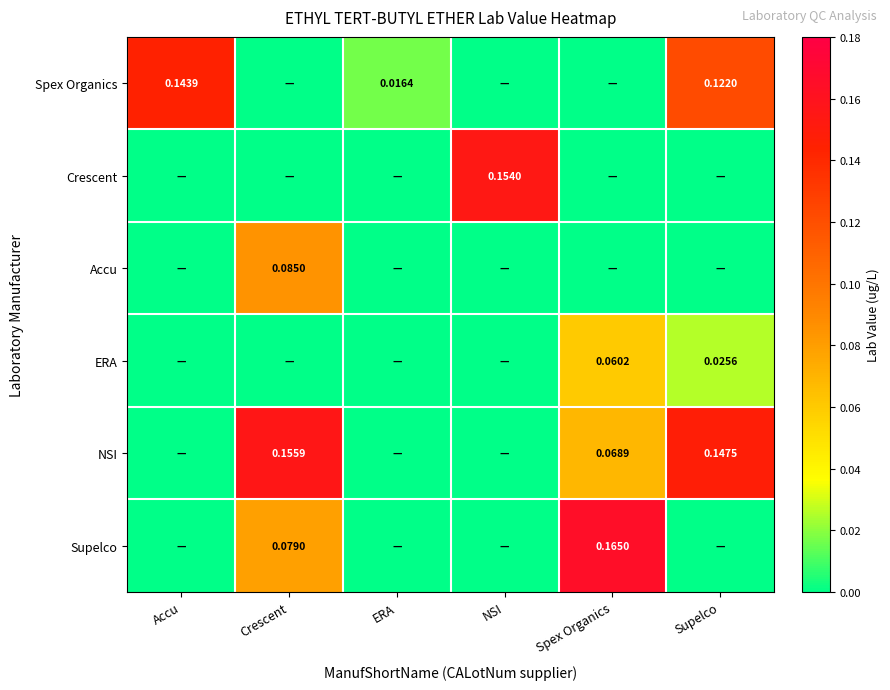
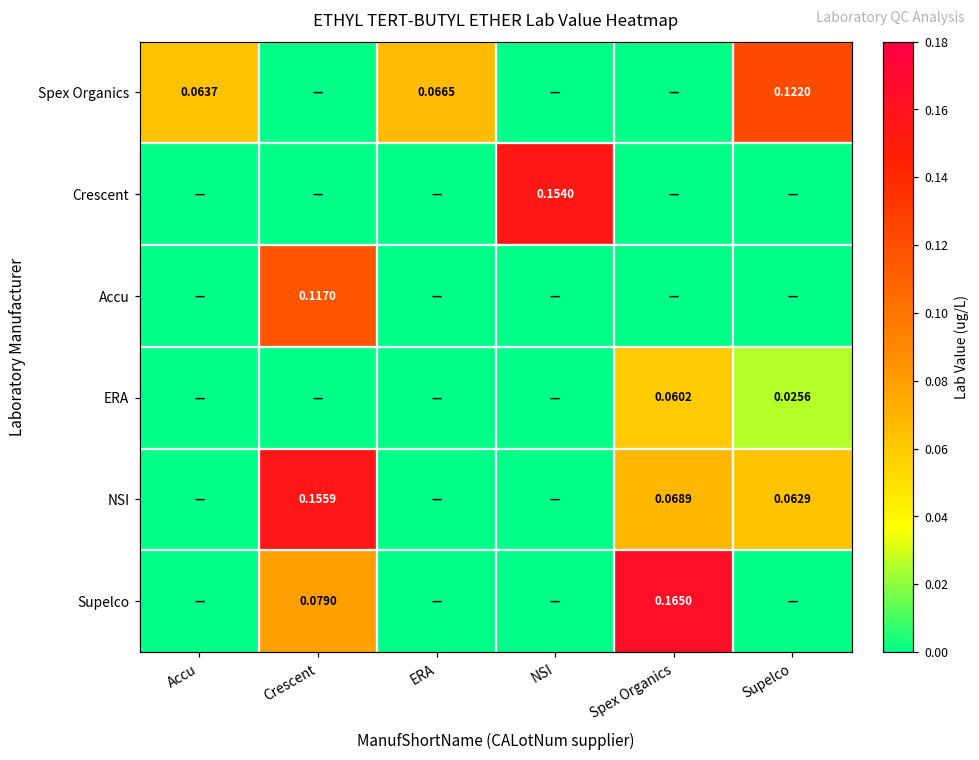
  {
    "Spex Organics": {
-     "Accu": 0.1439,
-     "ERA": 0.0164,
+     "Accu": 0.0637,
+     "ERA": 0.0665,
      "Supelco": 0.1220
    },
    "Crescent": {
      "NSI": 0.1540
    },
    "Accu": {
-     "Crescent": 0.0850
+     "Crescent": 0.1170
    },
    "ERA": {
      "Spex Organics": 0.0602,
      "Supelco": 0.0256
    },
    "NSI": {
      "Crescent": 0.1559,
      "Spex Organics": 0.0689,
-     "Supelco": 0.1475
+     "Supelco": 0.0629
    },
    "Supelco": {
      "Crescent": 0.0790,
      "Spex Organics": 0.1650
    }
  }
